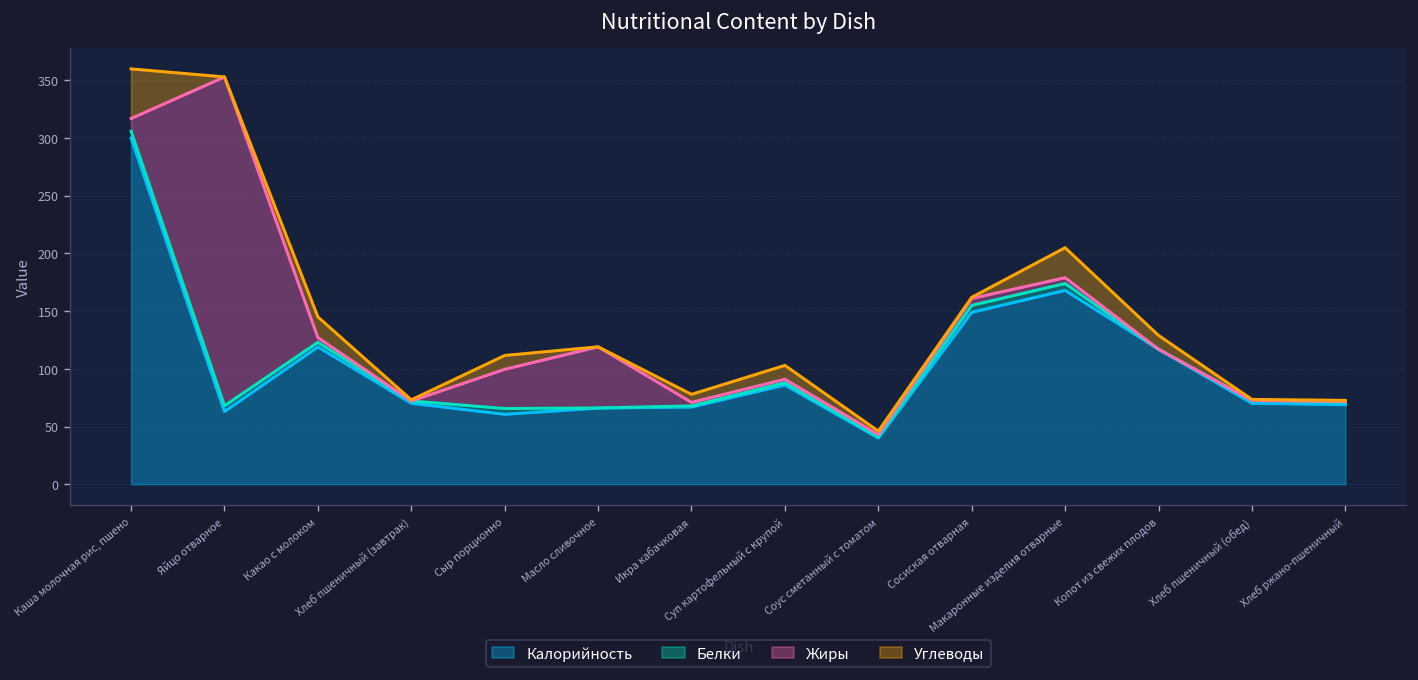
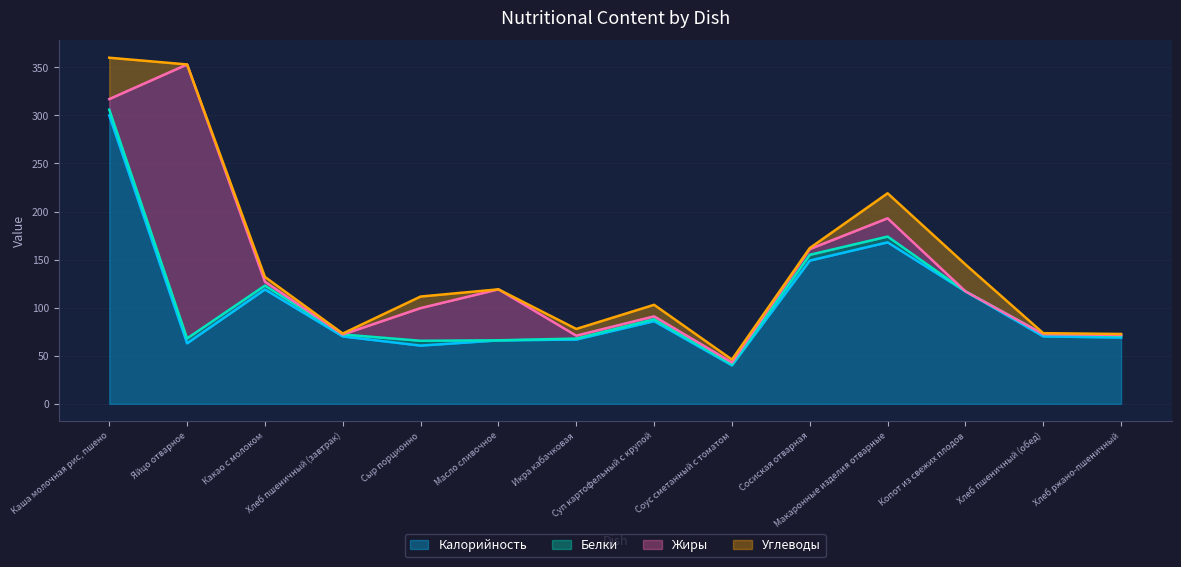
  {
    "Жиры": {
      "Каша молочная рис, пшено": 10,
      "Какао с молоком": 0,
      "Сыр порционно": 30,
      "Икра кабачковая": 0,
      "Суп картофельный с крупой": 0,
-     "Макаронные изделия отварные": 10
+     "Макаронные изделия отварные": 20
    },
    "Углеводы": {
      "Каша молочная рис, пшено": 40,
-     "Какао с молоком": 20,
+     "Какао с молоком": 10,
      "Сыр порционно": 10,
      "Икра кабачковая": 10,
      "Суп картофельный с крупой": 10,
      "Соус сметанный с томатом": 0,
      "Макаронные изделия отварные": 30,
-     "Копот из свежих плодов": 10
+     "Копот из свежих плодов": 30
    }
  }
